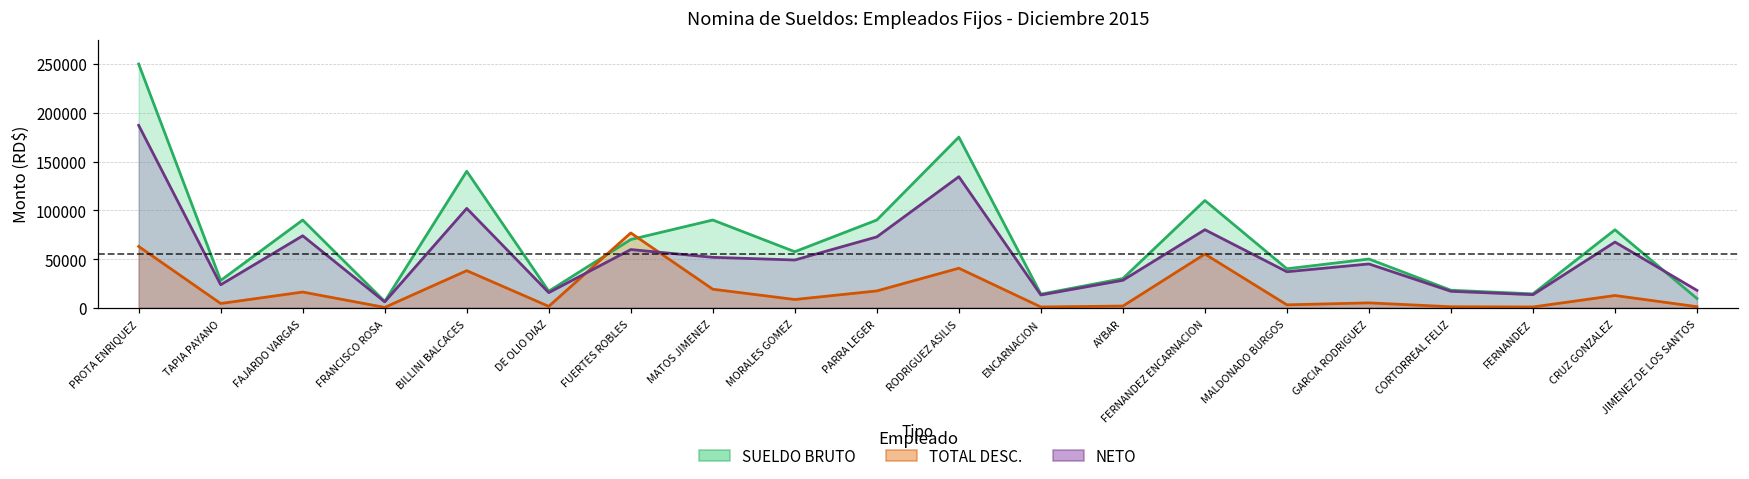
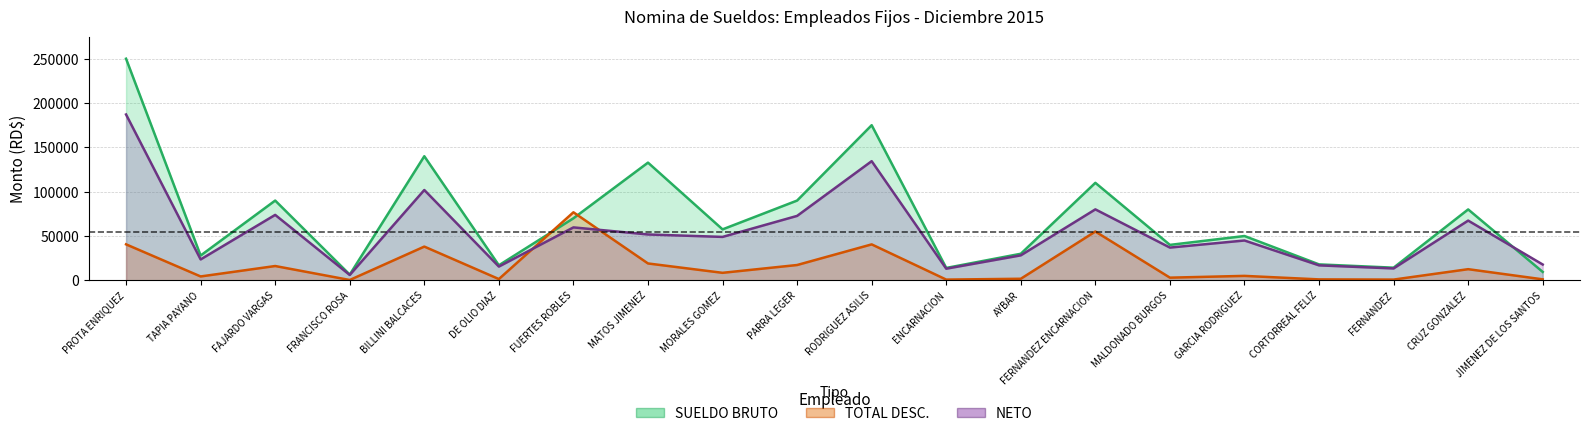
  {
    "SUELDO BRUTO": {
      "PROTA ENRIQUEZ": 250000,
      "TAPIA PAYANO": 30000,
      "FAJARDO VARGAS": 90000,
      "BILLINI BALCACES": 140000,
      "FUERTES ROBLES": 70000,
-     "MATOS JIMENEZ": 90000,
+     "MATOS JIMENEZ": 130000,
      "MORALES GOMEZ": 60000,
      "PARRA LEGER": 90000,
      "RODRIGUEZ ASILIS": 180000,
      "FERNANDEZ ENCARNACION": 110000,
      "MALDONADO BURGOS": 40000,
      "GARCIA RODRIGUEZ": 50000,
      "CRUZ GONZALEZ": 80000,
      "JIMENEZ DE LOS SANTOS": 10000
    },
    "TOTAL DESC.": {
-     "PROTA ENRIQUEZ": 60000,
+     "PROTA ENRIQUEZ": 40000,
      "TAPIA PAYANO": 0,
      "FAJARDO VARGAS": 20000,
      "FRANCISCO ROSA": 0,
      "BILLINI BALCACES": 40000,
      "DE OLIO DIAZ": 0,
      "FUERTES ROBLES": 80000,
      "MATOS JIMENEZ": 20000,
      "MORALES GOMEZ": 10000,
      "PARRA LEGER": 20000,
      "RODRIGUEZ ASILIS": 40000,
      "ENCARNACION": 0,
      "AYBAR": 0,
      "FERNANDEZ ENCARNACION": 60000,
      "MALDONADO BURGOS": 0,
      "GARCIA RODRIGUEZ": 10000,
      "CORTORREAL FELIZ": 0,
      "FERNANDEZ": 0,
      "CRUZ GONZALEZ": 10000,
      "JIMENEZ DE LOS SANTOS": 0
    },
    "NETO": {
      "PROTA ENRIQUEZ": 190000,
      "TAPIA PAYANO": 20000,
      "FAJARDO VARGAS": 70000,
      "BILLINI BALCACES": 100000,
      "FUERTES ROBLES": 60000,
      "MATOS JIMENEZ": 50000,
      "MORALES GOMEZ": 50000,
      "PARRA LEGER": 70000,
      "RODRIGUEZ ASILIS": 130000,
      "FERNANDEZ ENCARNACION": 80000,
      "MALDONADO BURGOS": 40000,
      "GARCIA RODRIGUEZ": 40000,
      "CRUZ GONZALEZ": 70000,
      "JIMENEZ DE LOS SANTOS": 20000
    }
  }
